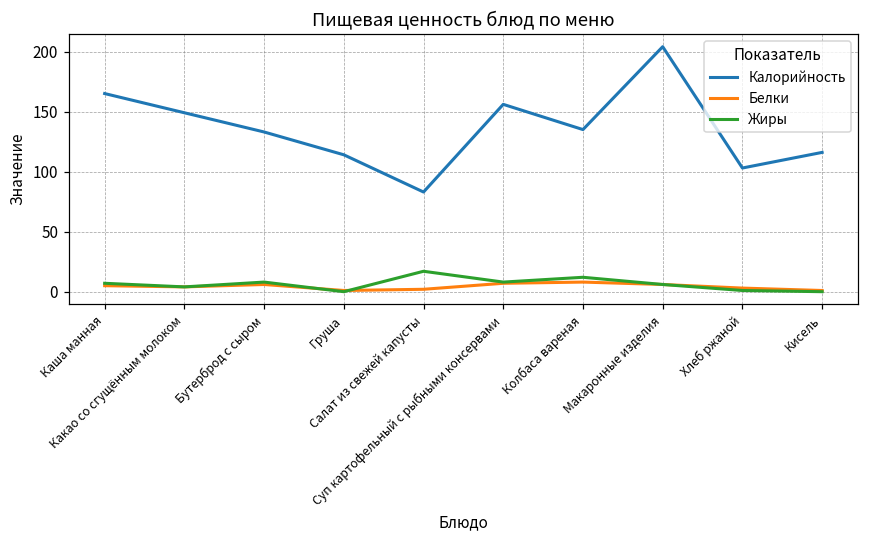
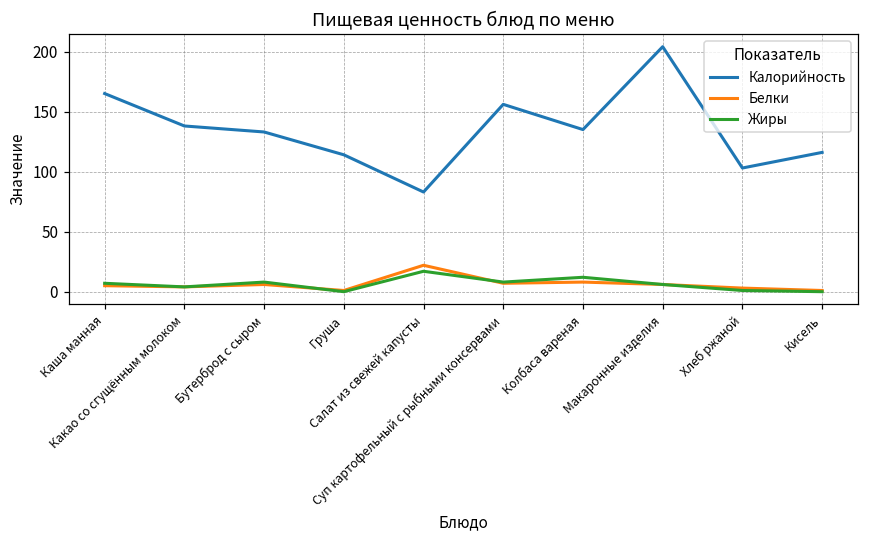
  {
    "Калорийность": {
      "Каша манная": 165,
-     "Какао со сгущённым молоком": 149,
+     "Какао со сгущённым молоком": 138,
      "Бутерброд с сыром": 133,
      "Груша": 114,
      "Салат из свежей капусты": 83,
      "Суп картофельный с рыбными консервами": 156,
      "Колбаса вареная": 135,
      "Макаронные изделия": 204,
      "Хлеб ржаной": 103,
      "Кисель": 116
    },
    "Белки": {
-     "Салат из свежей капусты": 2,
+     "Салат из свежей капусты": 22,
      "Колбаса вареная": 8
    },
    "Жиры": {
      "Салат из свежей капусты": 17,
      "Колбаса вареная": 12
    }
  }
